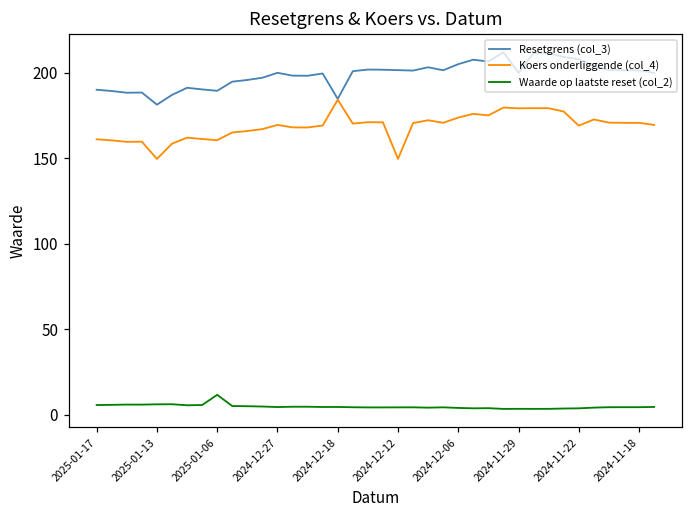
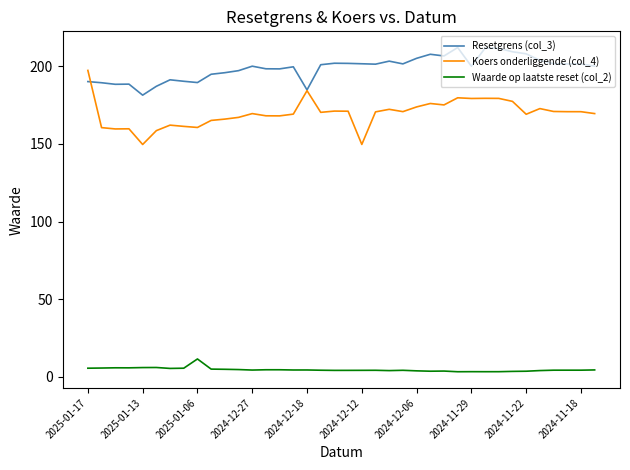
  {
    "Resetgrens (col_3)": {
      "2025-01-17": 190,
      "2025-01-13": 181,
      "2025-01-06": 190,
      "2024-12-27": 200,
      "2024-12-12": 202,
      "2024-12-06": 205
    },
    "Koers onderliggende (col_4)": {
-     "2025-01-17": 161,
+     "2025-01-17": 197,
      "2025-01-13": 150,
      "2025-01-06": 161,
      "2024-12-27": 170,
      "2024-12-12": 150,
      "2024-12-06": 174,
      "2024-11-29": 179,
      "2024-11-22": 169,
      "2024-11-18": 171
    },
    "Waarde op laatste reset (col_2)": {
      "2025-01-17": 6,
      "2025-01-13": 6,
      "2025-01-06": 12,
      "2024-12-27": 4,
      "2024-12-18": 4,
      "2024-12-12": 4,
      "2024-12-06": 4,
      "2024-11-29": 3,
      "2024-11-22": 4,
      "2024-11-18": 4
    }
  }
